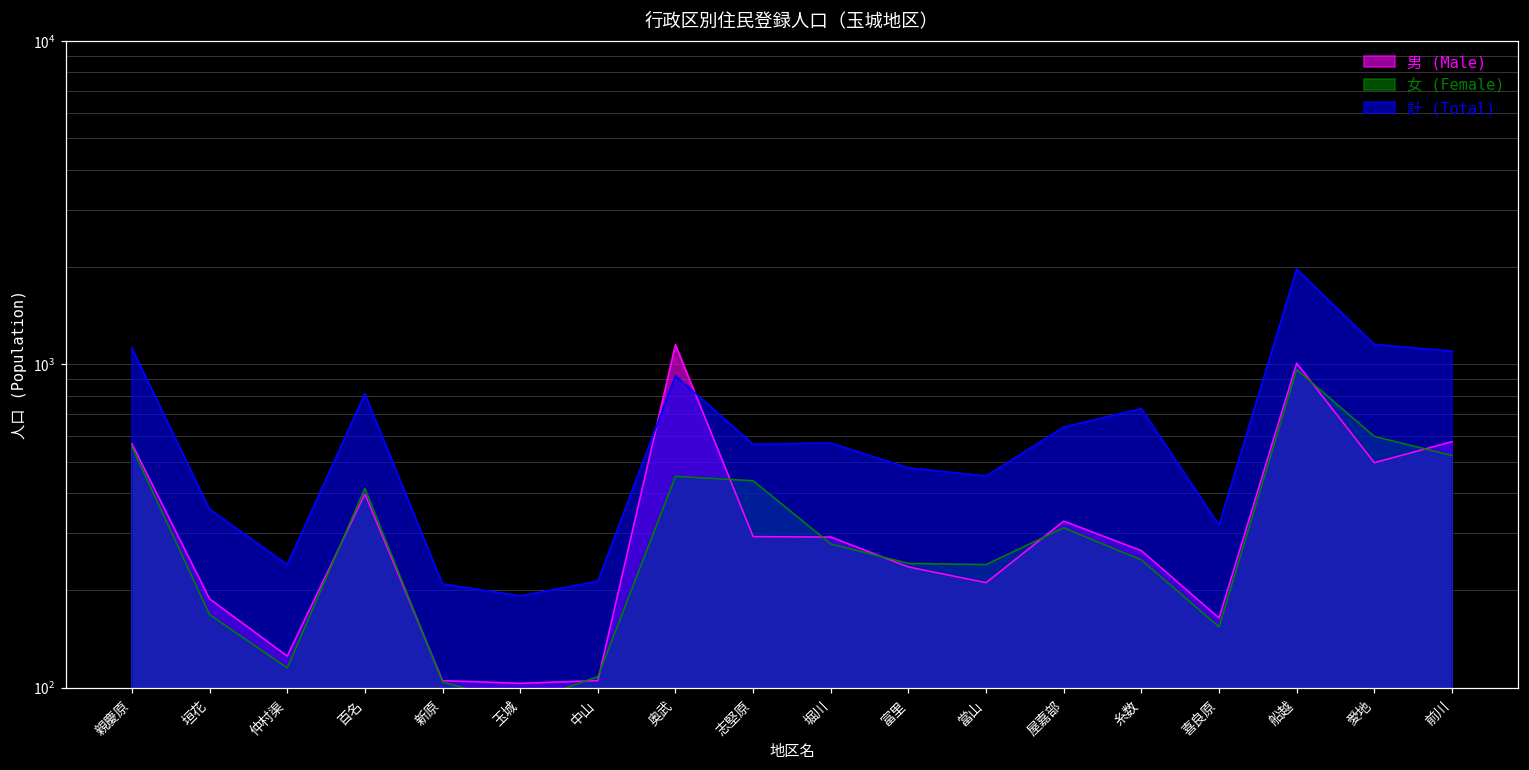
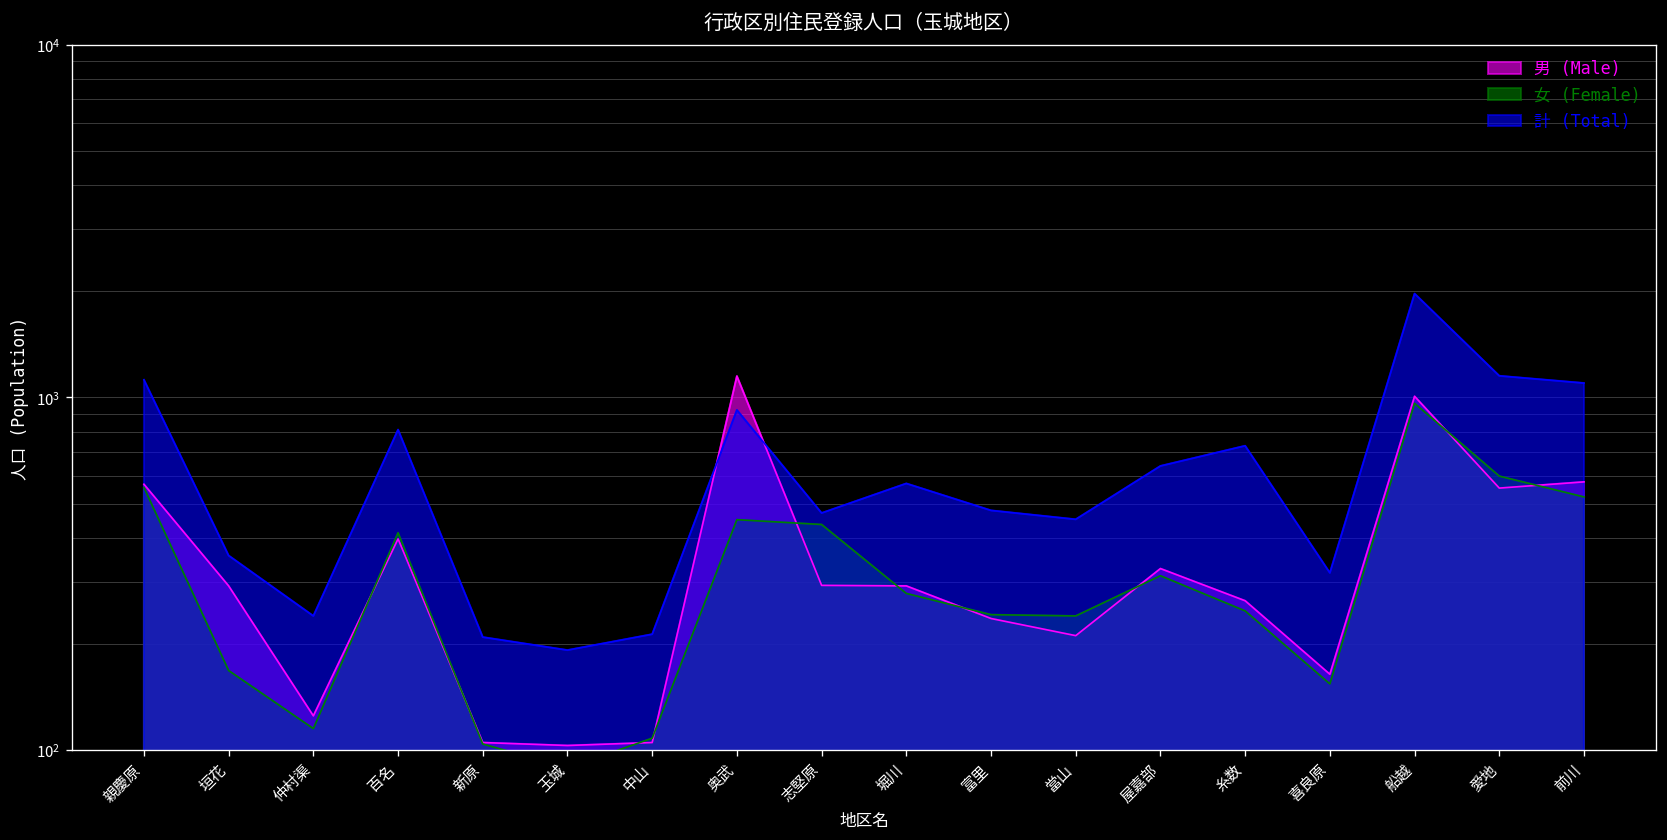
  {
    "男 (Male)": {
      "親慶原": 570,
-     "垣花": 190,
+     "垣花": 290,
      "仲村渠": 125,
      "百名": 400,
      "玉城": 103,
      "中山": 105,
      "奥武": 1150,
      "志堅原": 290,
      "堀川": 290,
      "富里": 240,
      "當山": 210,
      "屋嘉部": 330,
      "糸数": 270,
      "喜良原": 160,
      "船越": 1010,
-     "愛地": 500,
+     "愛地": 550,
      "前川": 580
    },
    "女 (Female)": {
      "親慶原": 560,
      "垣花": 170,
      "仲村渠": 115,
      "百名": 410,
      "中山": 108,
      "奥武": 450,
      "志堅原": 440,
      "堀川": 280,
      "富里": 240,
      "當山": 240,
      "屋嘉部": 310,
      "糸数": 250,
      "喜良原": 150,
      "船越": 960,
      "愛地": 600,
      "前川": 520
    },
    "計 (Total)": {
      "親慶原": 1120,
      "垣花": 360,
      "仲村渠": 240,
      "百名": 810,
      "新原": 210,
      "玉城": 190,
      "中山": 210,
      "奥武": 920,
-     "志堅原": 570,
+     "志堅原": 470,
      "堀川": 570,
      "富里": 480,
      "當山": 450,
      "屋嘉部": 640,
      "糸数": 730,
      "喜良原": 320,
      "船越": 2000,
      "愛地": 1150,
      "前川": 1100
    }
  }
